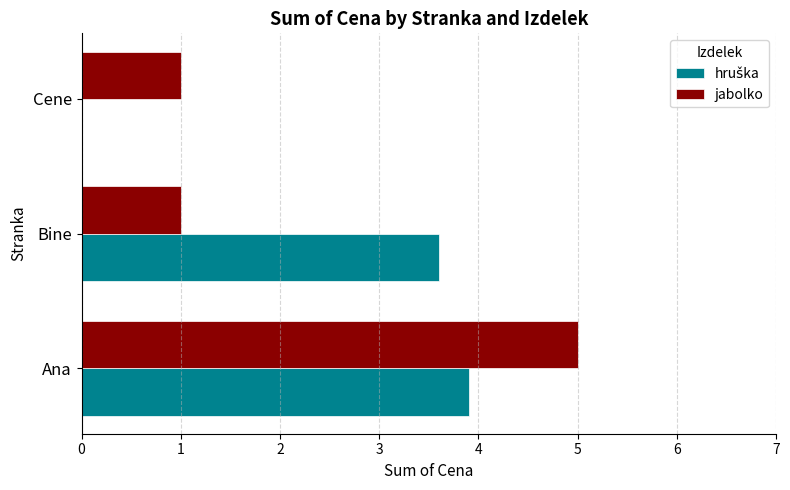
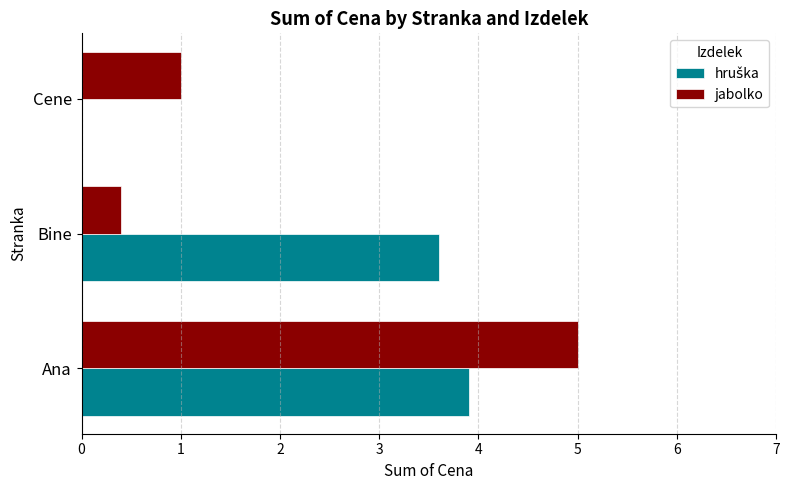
  {
    "hruška": {
      "Cene": 0.0,
      "Bine": 3.6,
      "Ana": 3.9
    },
    "jabolko": {
      "Cene": 1.0,
-     "Bine": 1.0,
+     "Bine": 0.4,
      "Ana": 5.0
    }
  }
